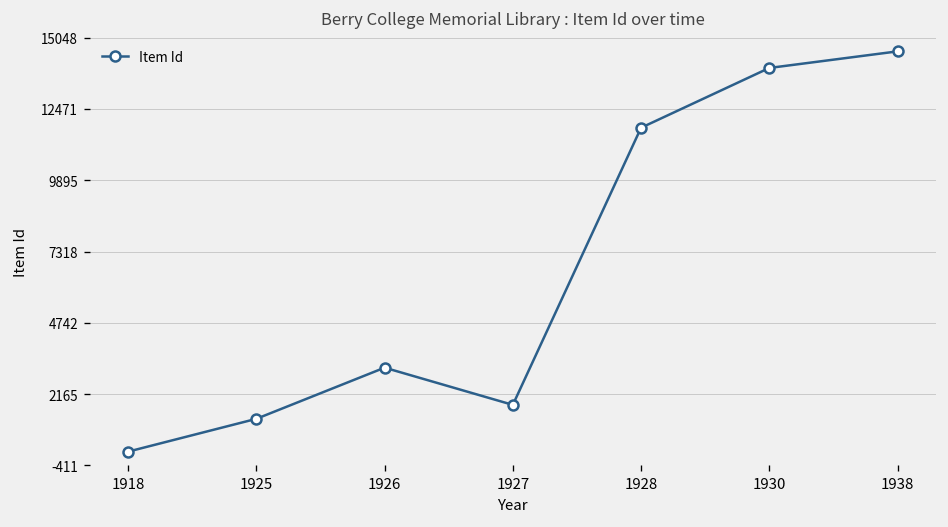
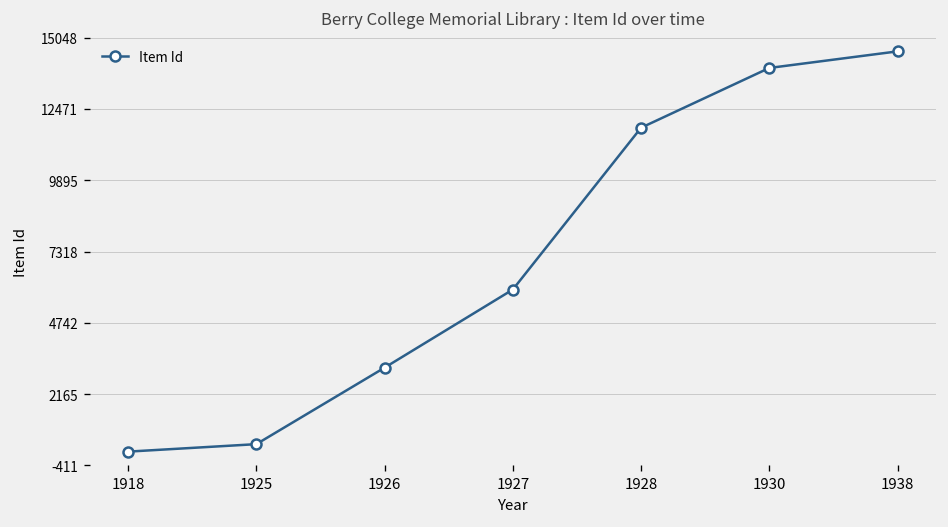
  {
    "1918": 100,
-   "1925": 1300,
+   "1925": 400,
    "1926": 3100,
-   "1927": 1800,
+   "1927": 5900,
    "1928": 11800,
    "1930": 13900,
    "1938": 14500
  }
